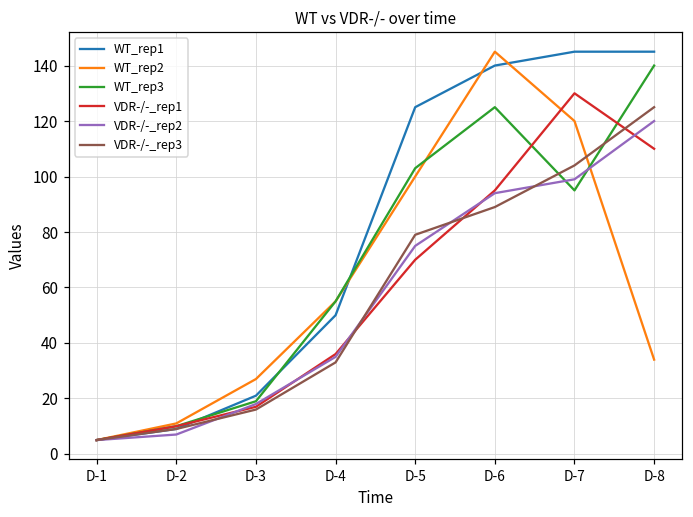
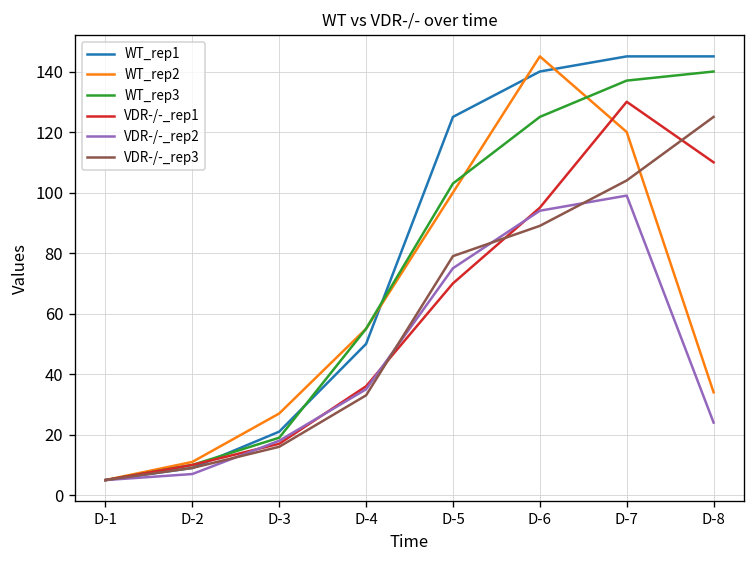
  {
    "WT_rep1": {
      "D-3": 21,
      "D-4": 50,
      "D-5": 125,
      "D-6": 140,
      "D-7": 145,
      "D-8": 145
    },
    "WT_rep2": {
      "D-2": 11,
      "D-3": 27,
      "D-5": 100,
      "D-6": 145,
      "D-7": 120,
      "D-8": 34
    },
    "WT_rep3": {
      "D-5": 103,
      "D-6": 125,
-     "D-7": 95,
+     "D-7": 137,
      "D-8": 140
    },
    "VDR-/-_rep1": {
      "D-5": 70,
      "D-7": 130,
      "D-8": 110
    },
    "VDR-/-_rep2": {
      "D-2": 7,
      "D-5": 75,
      "D-7": 99,
-     "D-8": 120
+     "D-8": 24
    },
    "VDR-/-_rep3": {
      "D-4": 33,
      "D-5": 79,
      "D-6": 89,
      "D-7": 104,
      "D-8": 125
    }
  }
